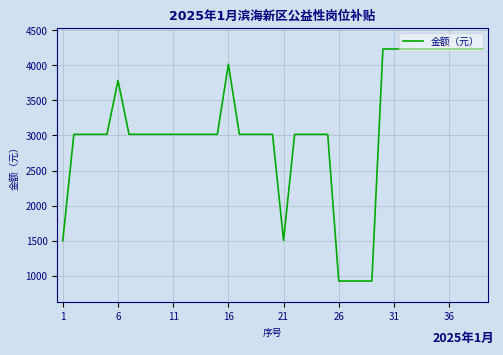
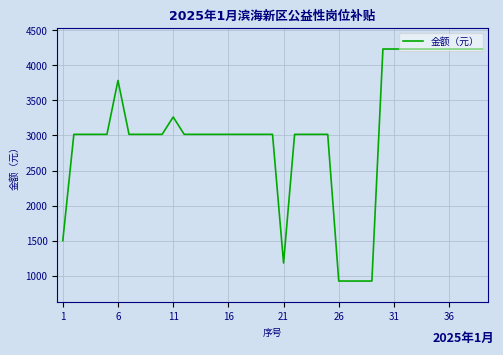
  {
    "1": 1500,
    "6": 3800,
-   "11": 3000,
-   "16": 4000,
-   "21": 1500,
+   "11": 3300,
+   "16": 3000,
+   "21": 1200,
    "26": 900,
    "31": 4200
  }
